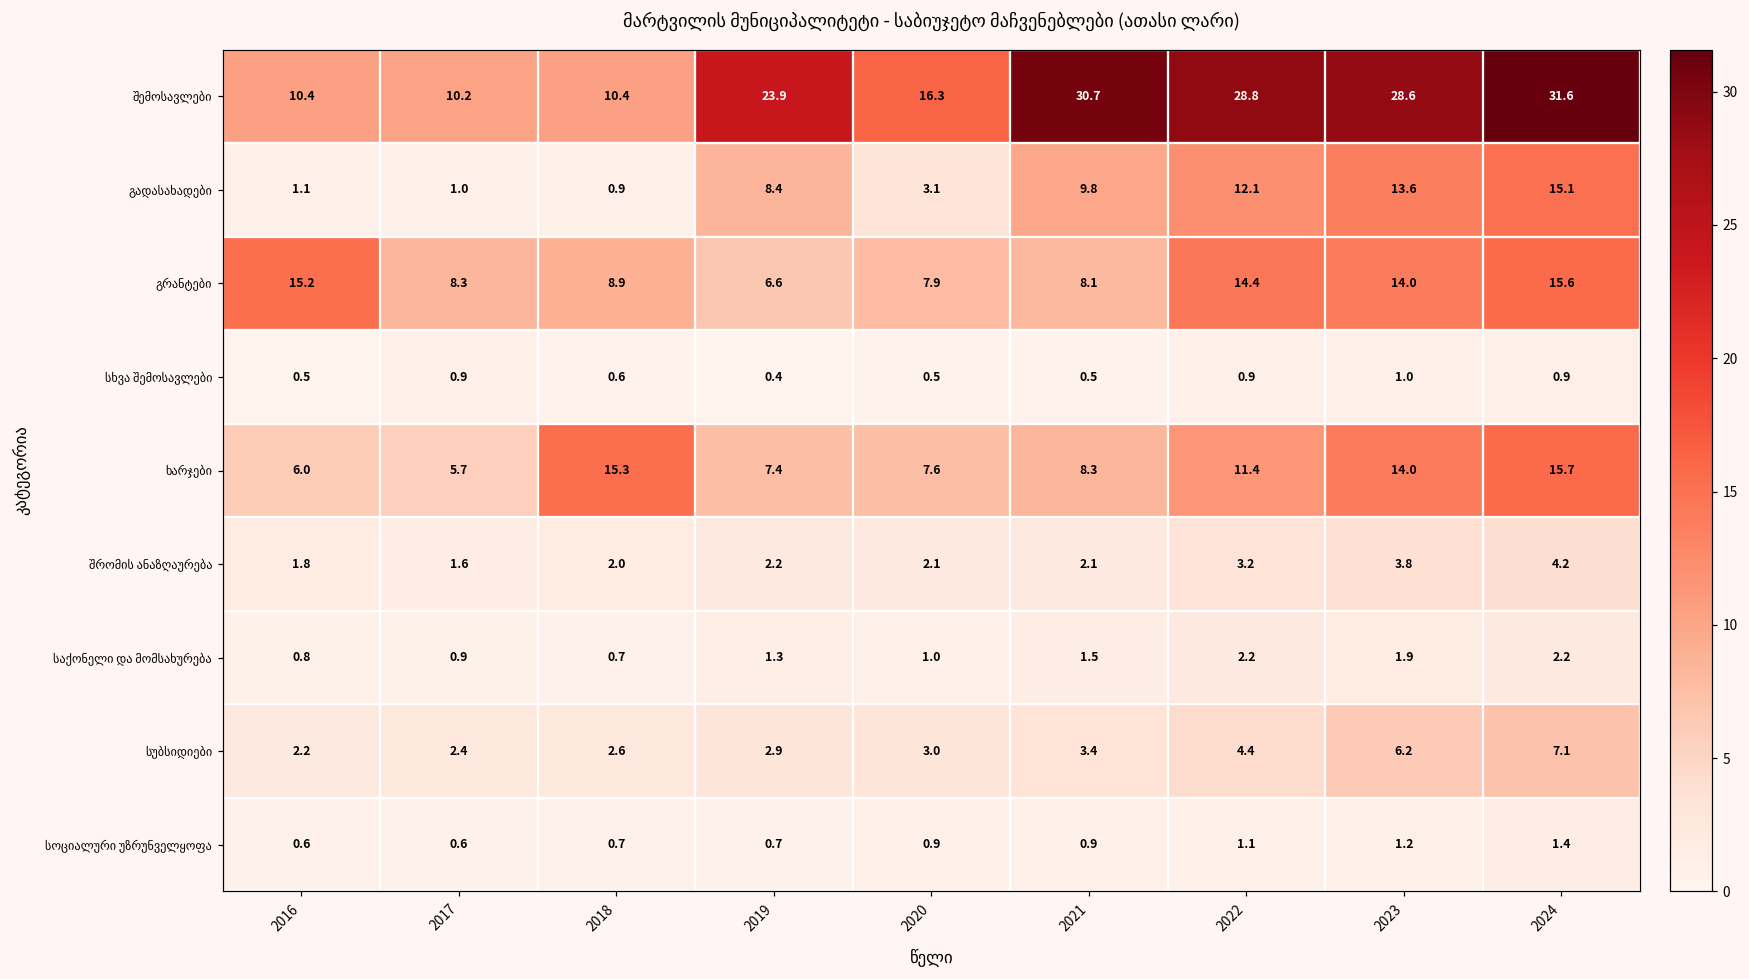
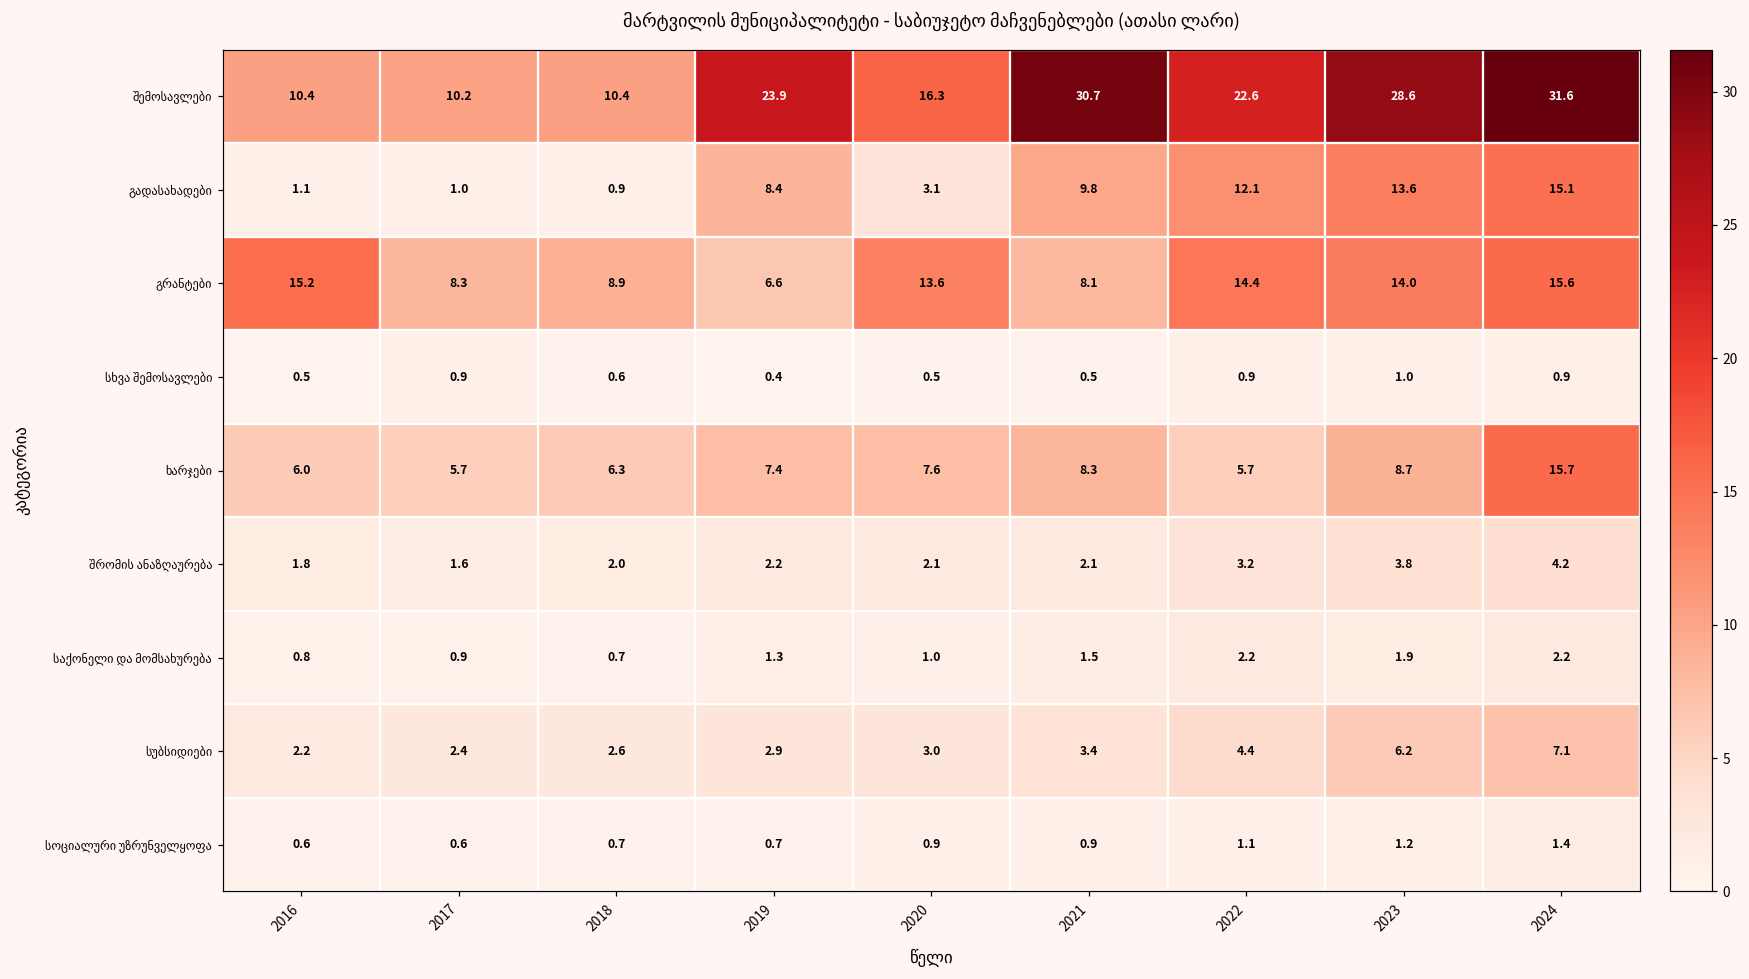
  {
    "შემოსავლები": {
      "2016": 10.4,
      "2017": 10.2,
      "2018": 10.4,
      "2019": 23.9,
      "2020": 16.3,
      "2021": 30.7,
-     "2022": 28.8,
+     "2022": 22.6,
      "2023": 28.6,
      "2024": 31.6
    },
    "გადასახადები": {
      "2016": 1.1,
      "2017": 1.0,
      "2018": 0.9,
      "2019": 8.4,
      "2020": 3.1,
      "2021": 9.8,
      "2022": 12.1,
      "2023": 13.6,
      "2024": 15.1
    },
    "გრანტები": {
      "2016": 15.2,
      "2017": 8.3,
      "2018": 8.9,
      "2019": 6.6,
-     "2020": 7.9,
+     "2020": 13.6,
      "2021": 8.1,
      "2022": 14.4,
      "2023": 14.0,
      "2024": 15.6
    },
    "სხვა შემოსავლები": {
      "2016": 0.5,
      "2017": 0.9,
      "2018": 0.6,
      "2019": 0.4,
      "2020": 0.5,
      "2021": 0.5,
      "2022": 0.9,
      "2023": 1.0,
      "2024": 0.9
    },
    "ხარჯები": {
      "2016": 6.0,
      "2017": 5.7,
-     "2018": 15.3,
+     "2018": 6.3,
      "2019": 7.4,
      "2020": 7.6,
      "2021": 8.3,
-     "2022": 11.4,
-     "2023": 14.0,
+     "2022": 5.7,
+     "2023": 8.7,
      "2024": 15.7
    },
    "შრომის ანაზღაურება": {
      "2016": 1.8,
      "2017": 1.6,
      "2018": 2.0,
      "2019": 2.2,
      "2020": 2.1,
      "2021": 2.1,
      "2022": 3.2,
      "2023": 3.8,
      "2024": 4.2
    },
    "საქონელი და მომსახურება": {
      "2016": 0.8,
      "2017": 0.9,
      "2018": 0.7,
      "2019": 1.3,
      "2020": 1.0,
      "2021": 1.5,
      "2022": 2.2,
      "2023": 1.9,
      "2024": 2.2
    },
    "სუბსიდიები": {
      "2016": 2.2,
      "2017": 2.4,
      "2018": 2.6,
      "2019": 2.9,
      "2020": 3.0,
      "2021": 3.4,
      "2022": 4.4,
      "2023": 6.2,
      "2024": 7.1
    },
    "სოციალური უზრუნველყოფა": {
      "2016": 0.6,
      "2017": 0.6,
      "2018": 0.7,
      "2019": 0.7,
      "2020": 0.9,
      "2021": 0.9,
      "2022": 1.1,
      "2023": 1.2,
      "2024": 1.4
    }
  }
